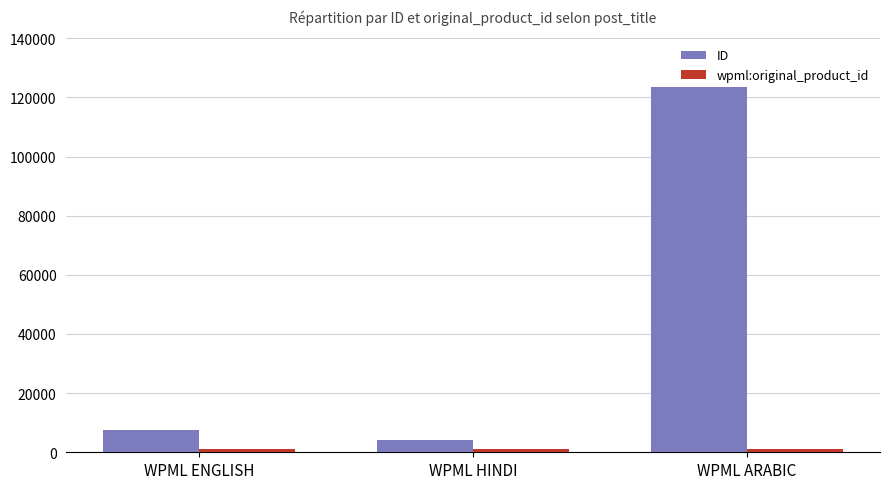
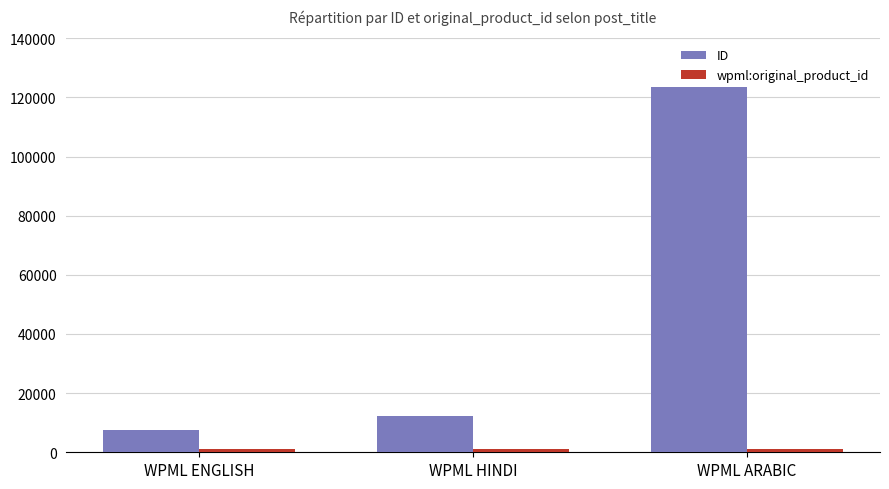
  {
    "ID": {
      "WPML ENGLISH": 8000,
-     "WPML HINDI": 4000,
+     "WPML HINDI": 12000,
      "WPML ARABIC": 123000
    },
    "wpml:original_product_id": {
      "WPML ENGLISH": 1000,
      "WPML HINDI": 1000,
      "WPML ARABIC": 1000
    }
  }
